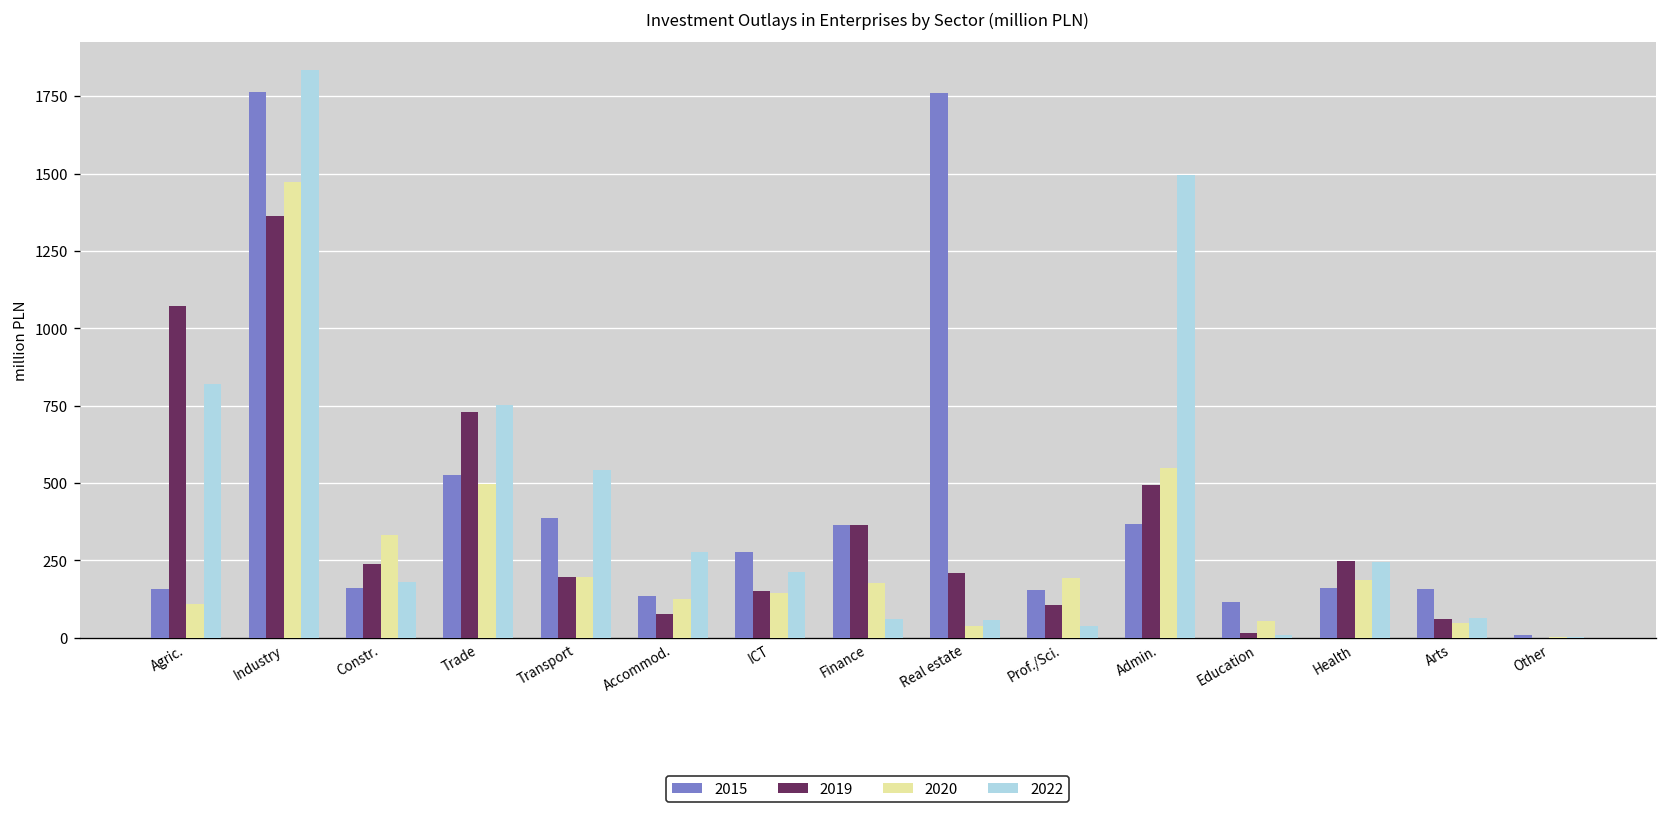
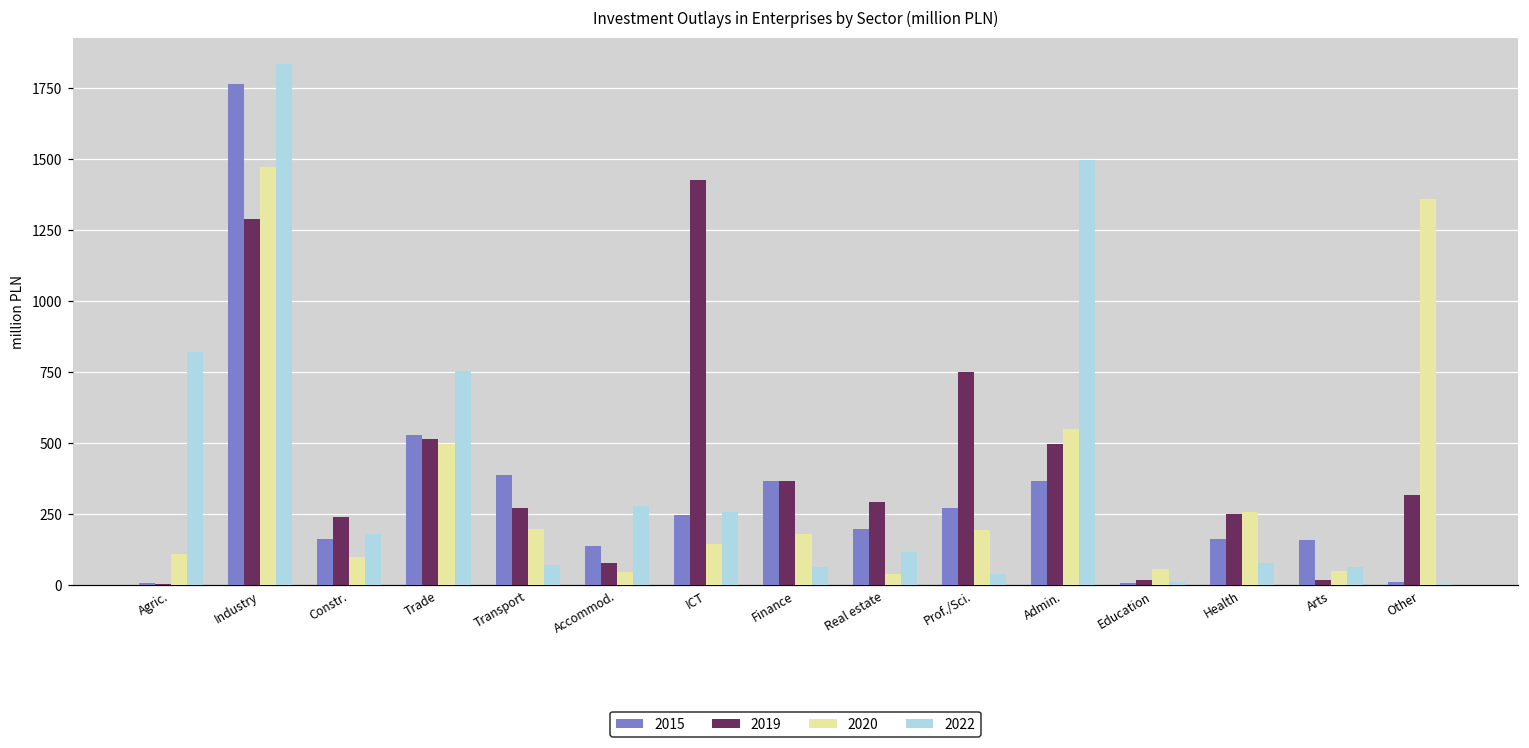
  {
    "2015": {
-     "Agric.": 160,
+     "Agric.": 10,
      "Industry": 1760,
      "Constr.": 160,
      "Trade": 530,
      "Transport": 390,
      "Accommod.": 140,
-     "ICT": 280,
+     "ICT": 240,
      "Finance": 370,
-     "Real estate": 1760,
-     "Prof./Sci.": 150,
+     "Real estate": 200,
+     "Prof./Sci.": 270,
      "Admin.": 370,
-     "Education": 120,
+     "Education": 10,
      "Health": 160,
      "Arts": 160
    },
    "2019": {
-     "Agric.": 1070,
-     "Industry": 1360,
+     "Agric.": 0,
+     "Industry": 1290,
      "Constr.": 240,
-     "Trade": 730,
-     "Transport": 200,
+     "Trade": 510,
+     "Transport": 270,
      "Accommod.": 80,
-     "ICT": 150,
+     "ICT": 1430,
      "Finance": 370,
-     "Real estate": 210,
-     "Prof./Sci.": 110,
+     "Real estate": 290,
+     "Prof./Sci.": 750,
      "Admin.": 490,
      "Education": 20,
      "Health": 250,
-     "Arts": 60,
-     "Other": 0
+     "Arts": 20,
+     "Other": 320
    },
    "2020": {
      "Agric.": 110,
      "Industry": 1470,
-     "Constr.": 330,
+     "Constr.": 100,
      "Trade": 500,
      "Transport": 200,
-     "Accommod.": 130,
+     "Accommod.": 50,
      "ICT": 140,
      "Finance": 180,
      "Real estate": 40,
      "Prof./Sci.": 190,
      "Admin.": 550,
      "Education": 50,
-     "Health": 190,
+     "Health": 260,
      "Arts": 50,
-     "Other": 0
+     "Other": 1360
    },
    "2022": {
      "Agric.": 820,
      "Industry": 1830,
      "Constr.": 180,
      "Trade": 750,
-     "Transport": 540,
+     "Transport": 70,
      "Accommod.": 280,
-     "ICT": 210,
+     "ICT": 260,
      "Finance": 60,
-     "Real estate": 60,
+     "Real estate": 120,
      "Prof./Sci.": 40,
      "Admin.": 1500,
      "Education": 10,
-     "Health": 250,
+     "Health": 80,
      "Arts": 60
    }
  }
